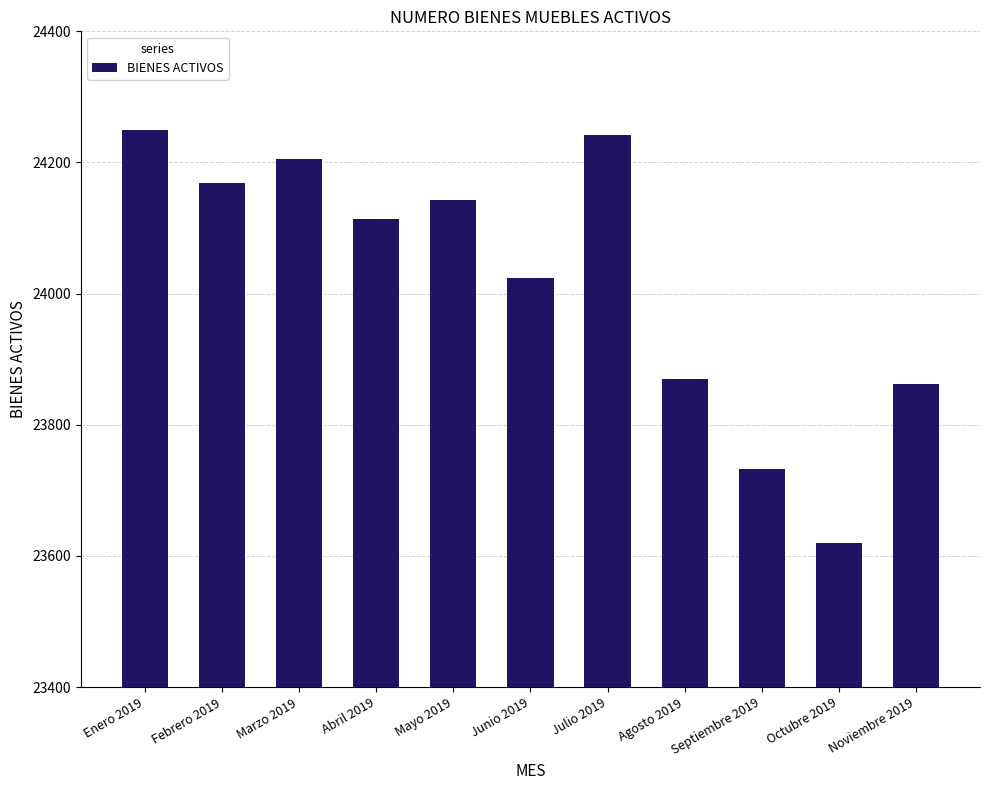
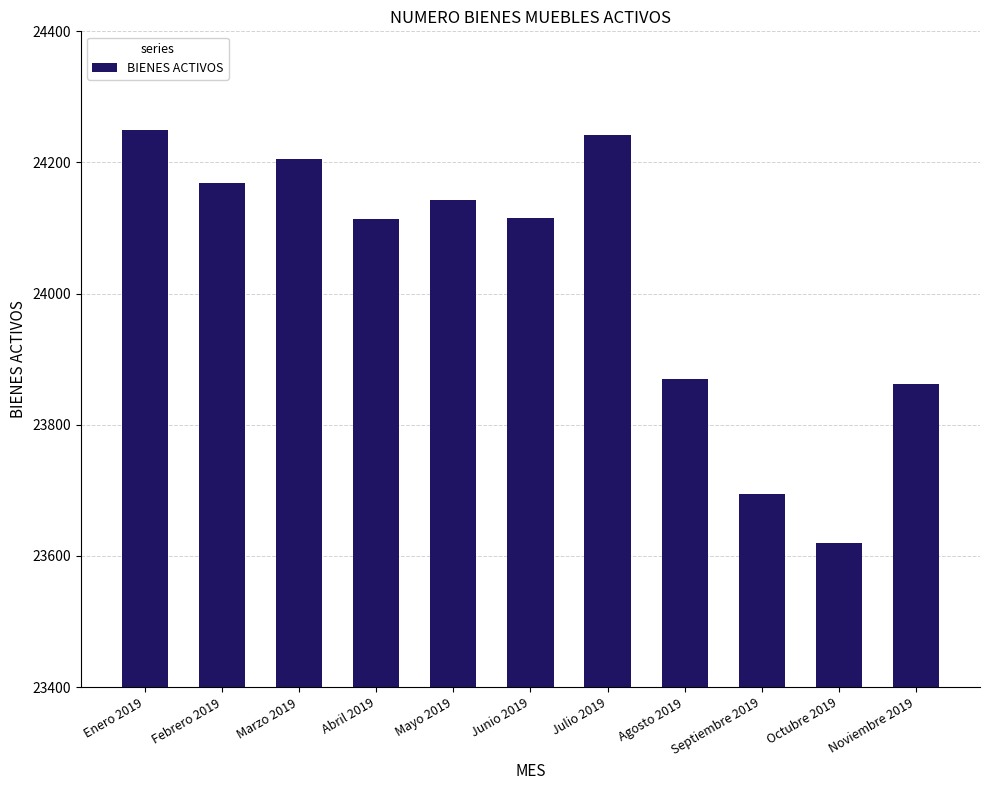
  {
    "Enero 2019": 24250,
    "Febrero 2019": 24170,
    "Marzo 2019": 24210,
    "Abril 2019": 24110,
    "Mayo 2019": 24140,
-   "Junio 2019": 24020,
+   "Junio 2019": 24120,
    "Julio 2019": 24240,
    "Agosto 2019": 23870,
-   "Septiembre 2019": 23730,
+   "Septiembre 2019": 23700,
    "Octubre 2019": 23620,
    "Noviembre 2019": 23860
  }
